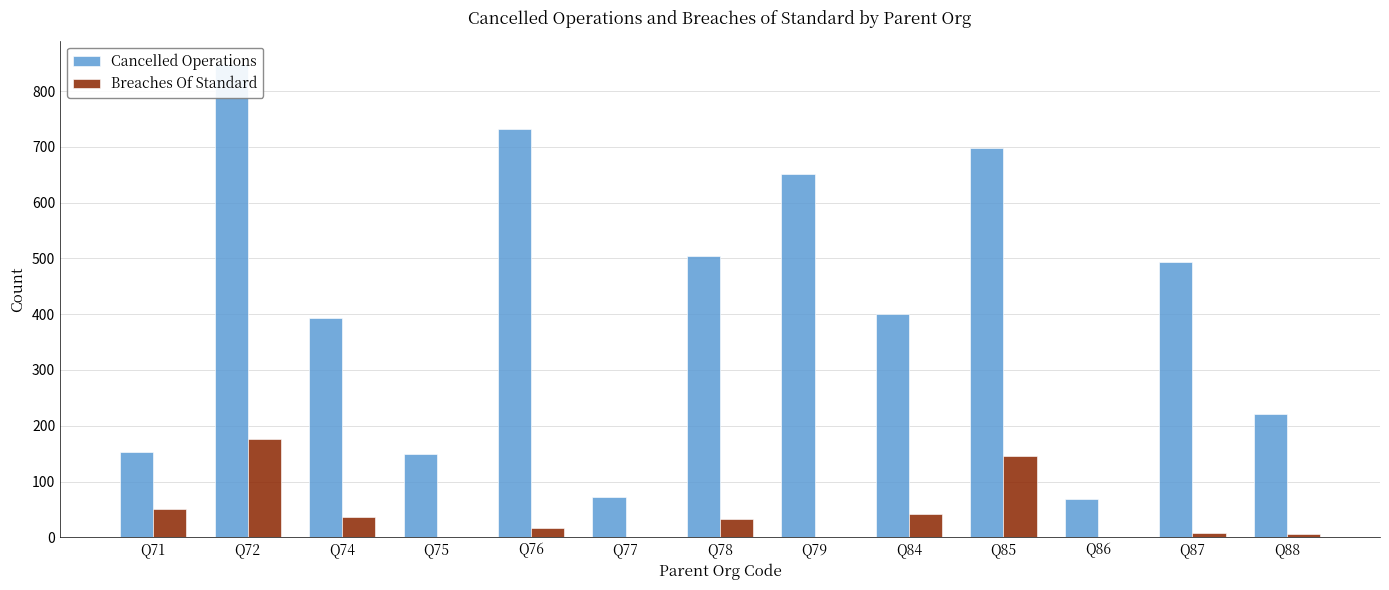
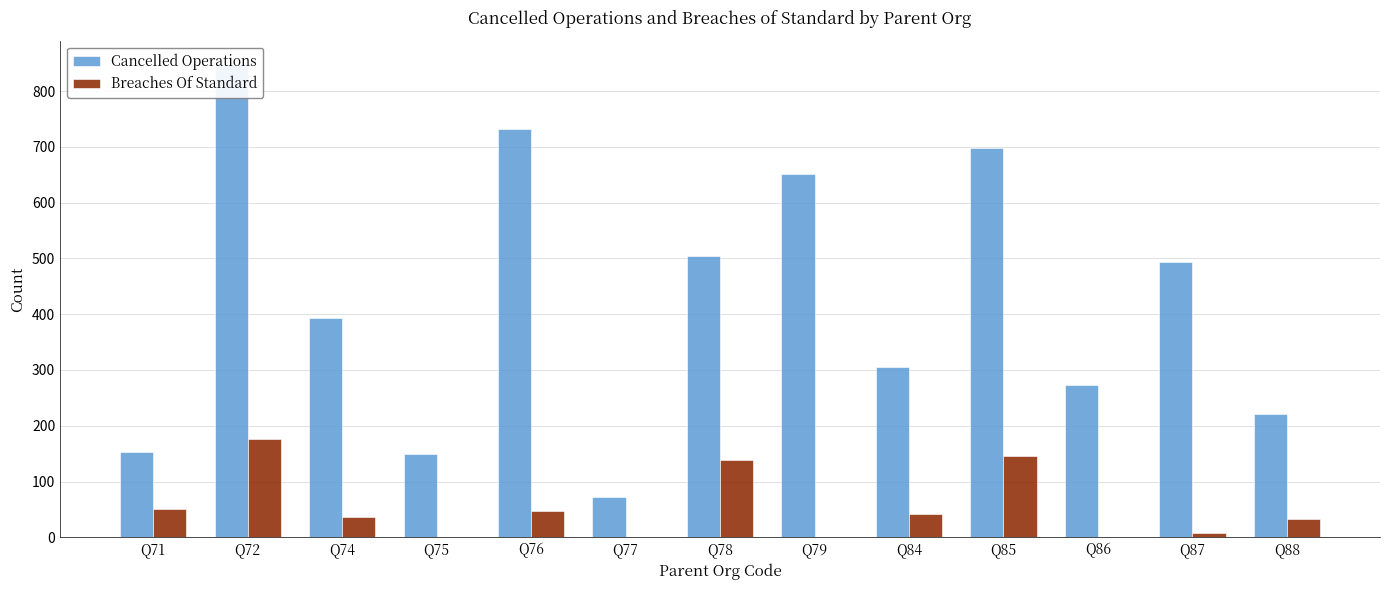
  {
    "Cancelled Operations": {
      "Q71": 150,
      "Q74": 390,
      "Q75": 150,
      "Q76": 730,
      "Q77": 70,
      "Q78": 510,
      "Q79": 650,
-     "Q84": 400,
+     "Q84": 310,
      "Q85": 700,
-     "Q86": 70,
+     "Q86": 270,
      "Q87": 490,
      "Q88": 220
    },
    "Breaches Of Standard": {
      "Q71": 50,
      "Q72": 180,
      "Q74": 40,
      "Q75": 0,
-     "Q76": 20,
+     "Q76": 50,
      "Q77": 0,
-     "Q78": 30,
+     "Q78": 140,
      "Q79": 0,
      "Q84": 40,
      "Q85": 150,
      "Q86": 0,
      "Q87": 10,
-     "Q88": 10
+     "Q88": 30
    }
  }
